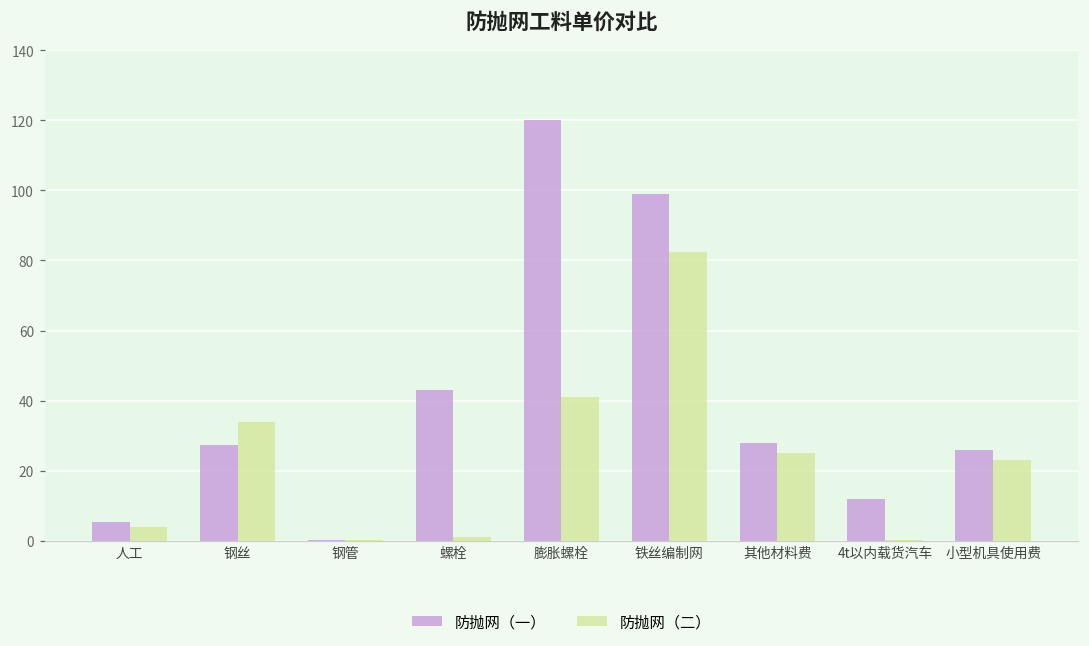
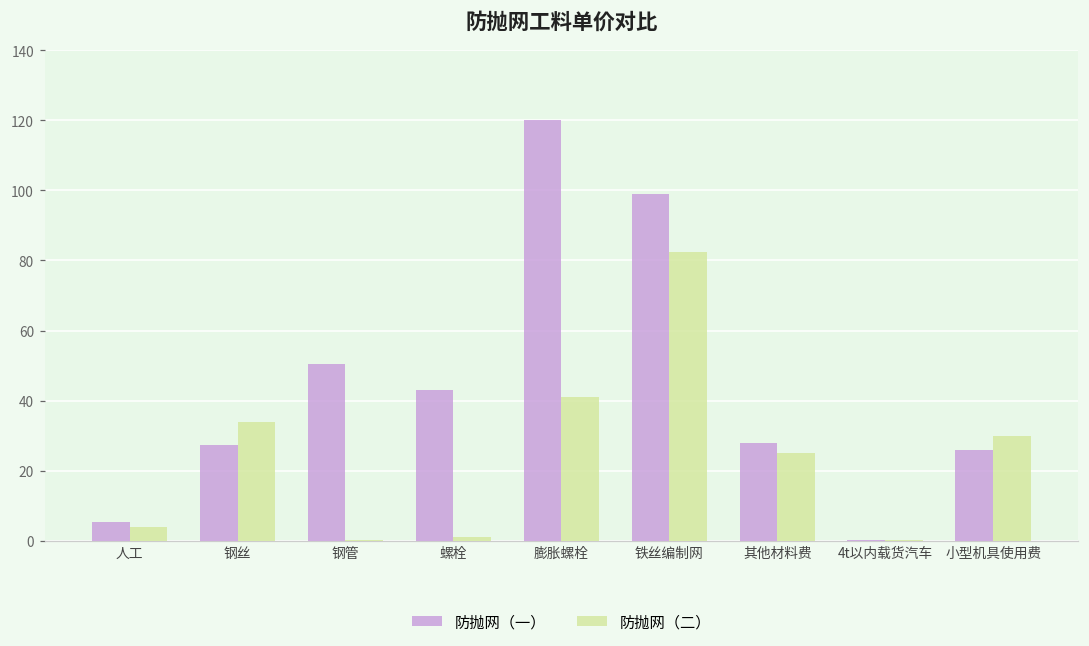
  {
    "防抛网（一）": {
      "人工": 5,
      "钢丝": 27,
-     "钢管": 0,
+     "钢管": 51,
      "螺栓": 43,
      "膨胀螺栓": 120,
      "铁丝编制网": 99,
      "其他材料费": 28,
-     "4t以内载货汽车": 12,
+     "4t以内载货汽车": 0,
      "小型机具使用费": 26
    },
    "防抛网（二）": {
      "人工": 4,
      "钢丝": 34,
      "螺栓": 1,
      "膨胀螺栓": 41,
      "铁丝编制网": 83,
      "其他材料费": 25,
-     "小型机具使用费": 23
+     "小型机具使用费": 30
    }
  }
